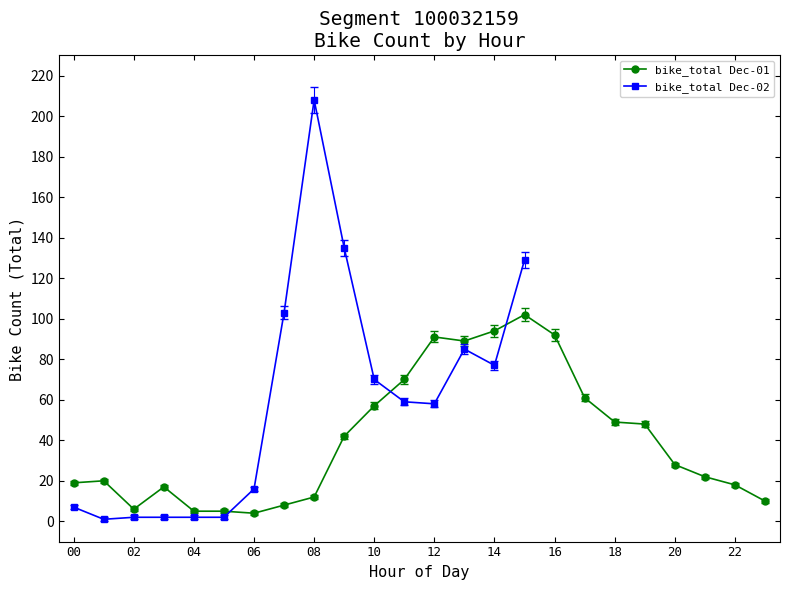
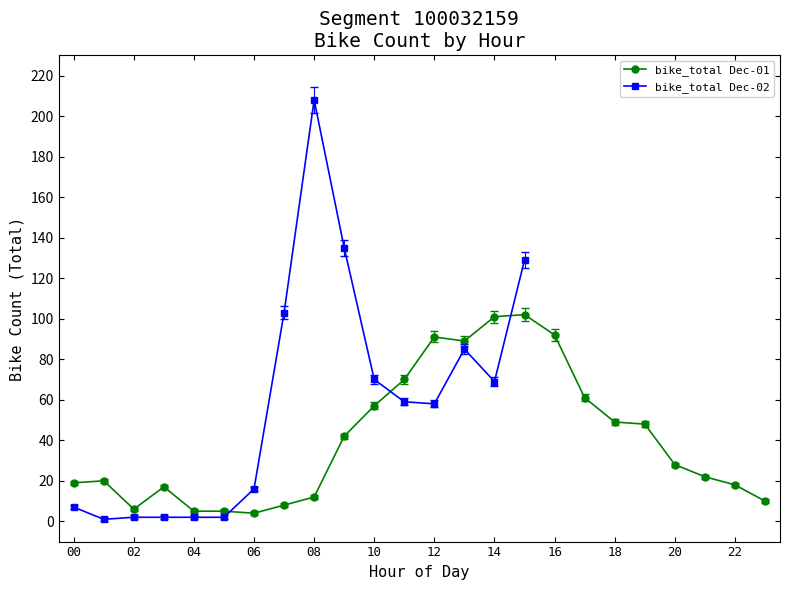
  {
    "bike_total Dec-01": {
      "10": 57,
      "12": 91,
-     "14": 94,
+     "14": 101,
      "16": 92,
      "18": 49
    },
    "bike_total Dec-02": {
      "08": 208,
      "10": 70,
      "12": 58,
-     "14": 77
+     "14": 69
    }
  }
